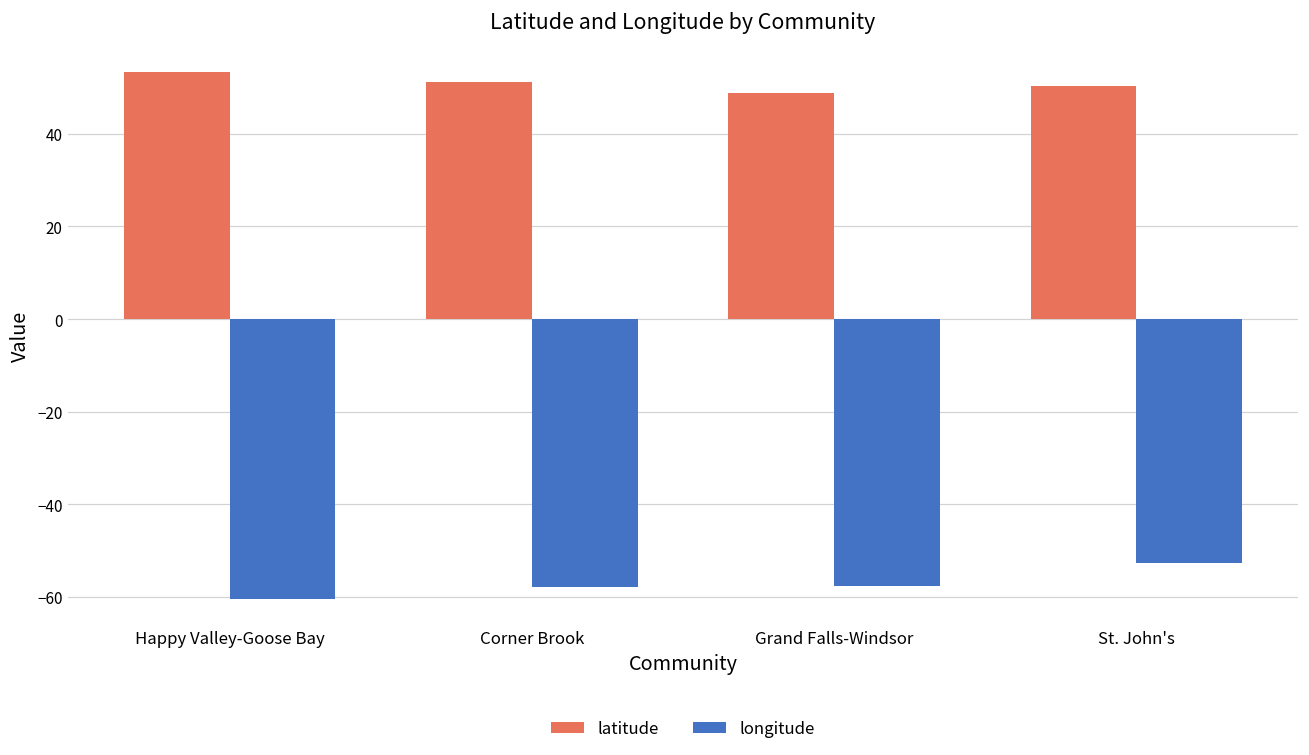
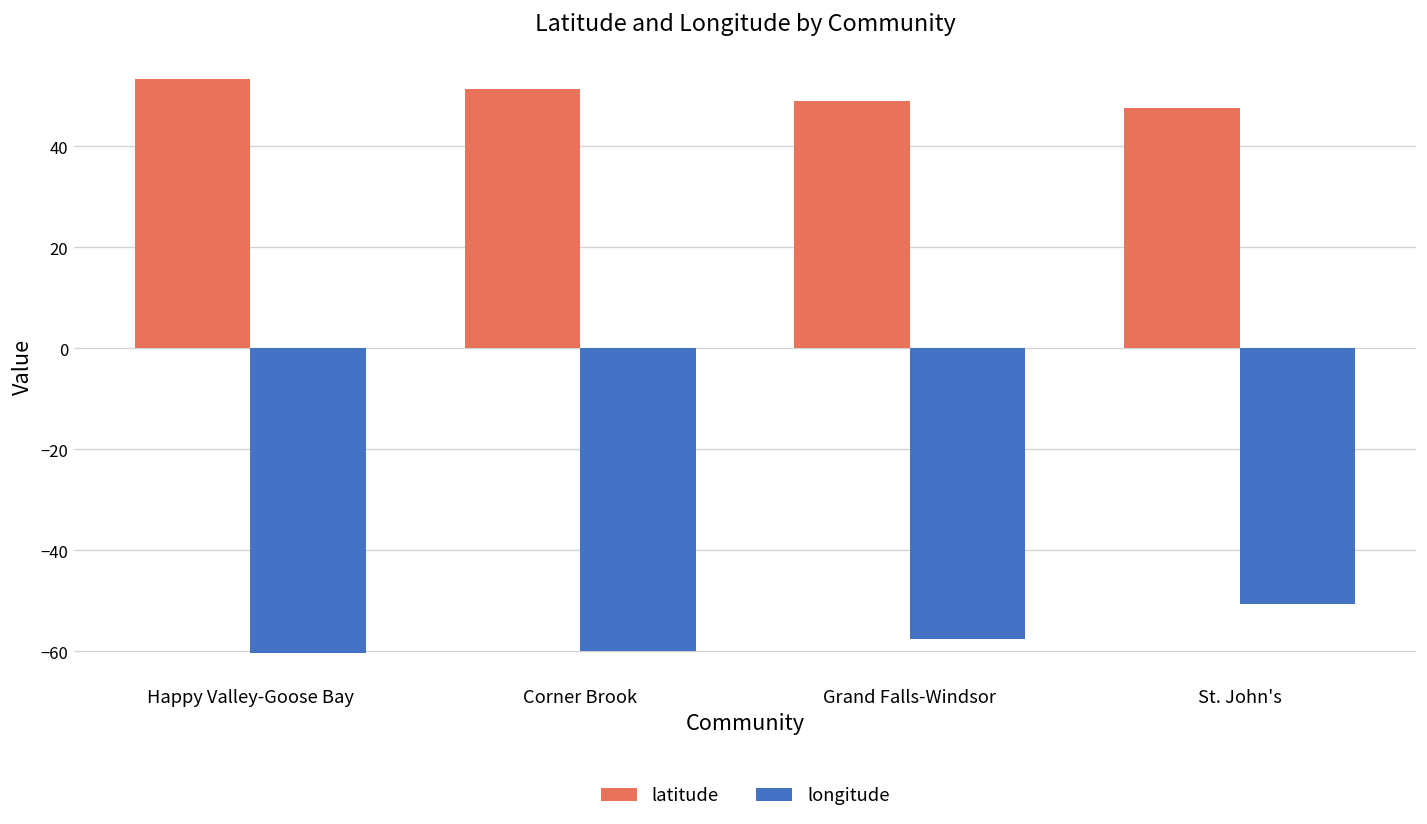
  {
    "latitude": {
      "Happy Valley-Goose Bay": 53,
      "Corner Brook": 51,
      "Grand Falls-Windsor": 49,
-     "St. John's": 50
+     "St. John's": 48
    },
    "longitude": {
      "Happy Valley-Goose Bay": -60,
-     "Corner Brook": -58,
+     "Corner Brook": -60,
      "Grand Falls-Windsor": -58,
-     "St. John's": -53
+     "St. John's": -51
    }
  }
